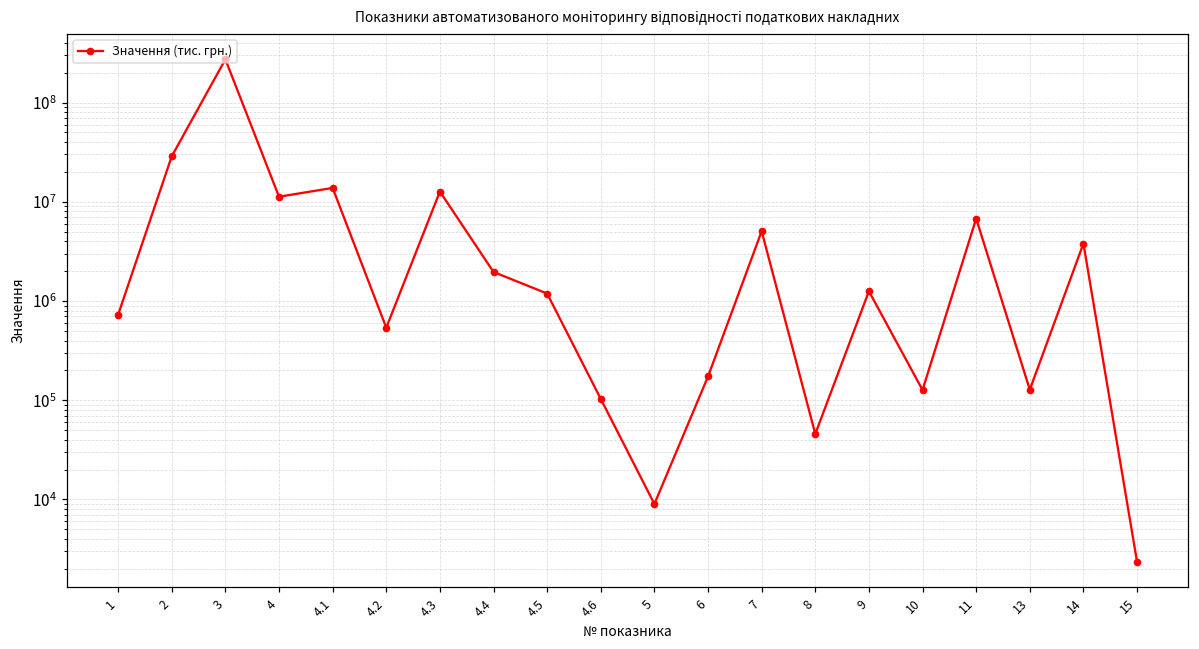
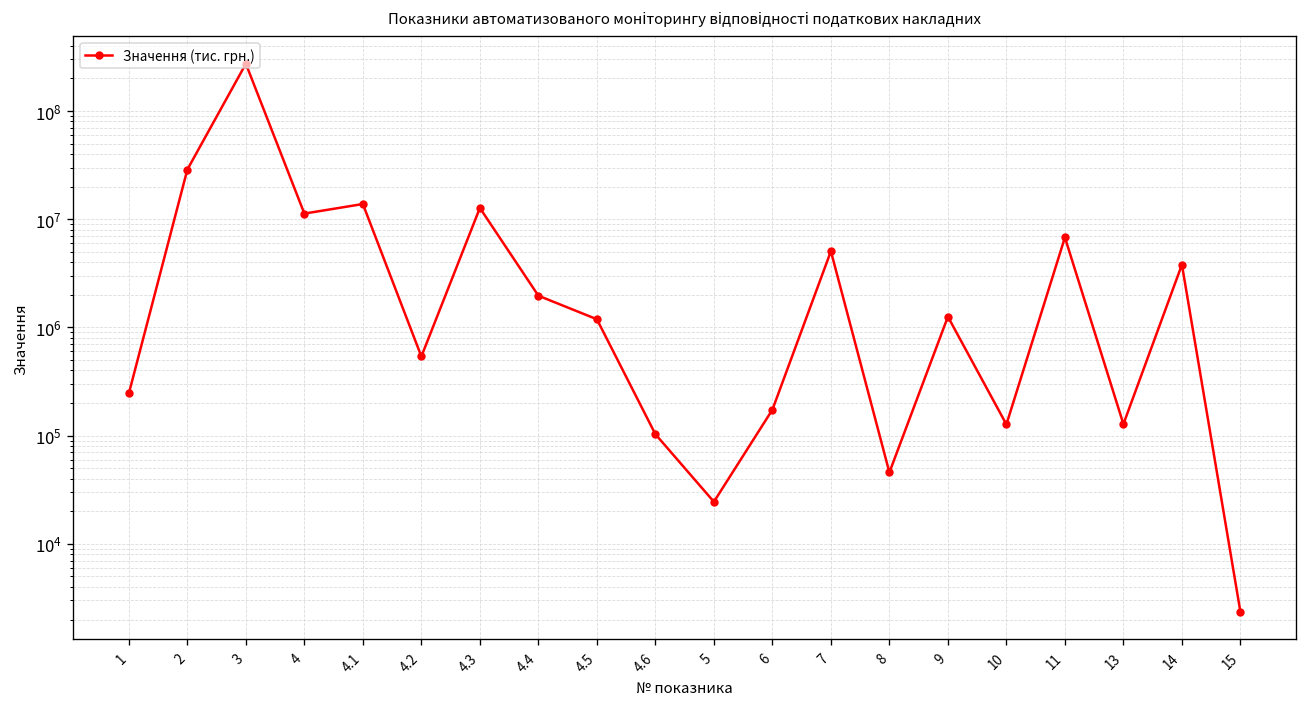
  {
-   "1": 700000,
+   "1": 250000,
    "2": 29000000,
    "4": 11000000,
    "4.1": 14000000,
    "4.2": 500000,
    "4.3": 13000000,
    "4.4": 2000000,
    "4.5": 1200000,
    "4.6": 100000,
-   "5": 9000,
+   "5": 24000,
    "6": 170000,
    "7": 5000000,
    "8": 50000,
    "9": 1300000,
    "10": 130000,
    "11": 7000000,
    "13": 130000,
    "14": 3800000,
    "15": 2400
  }
